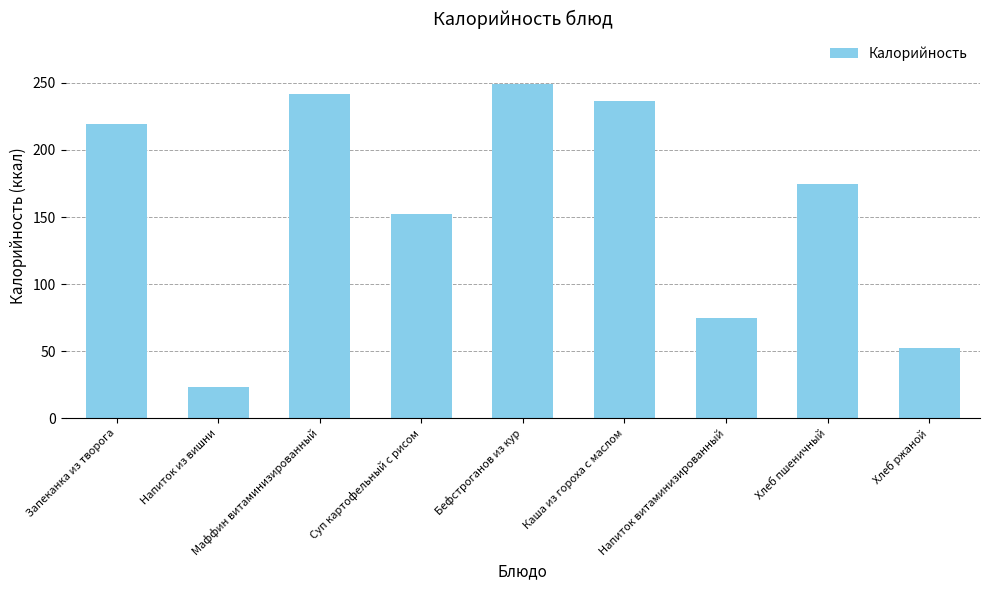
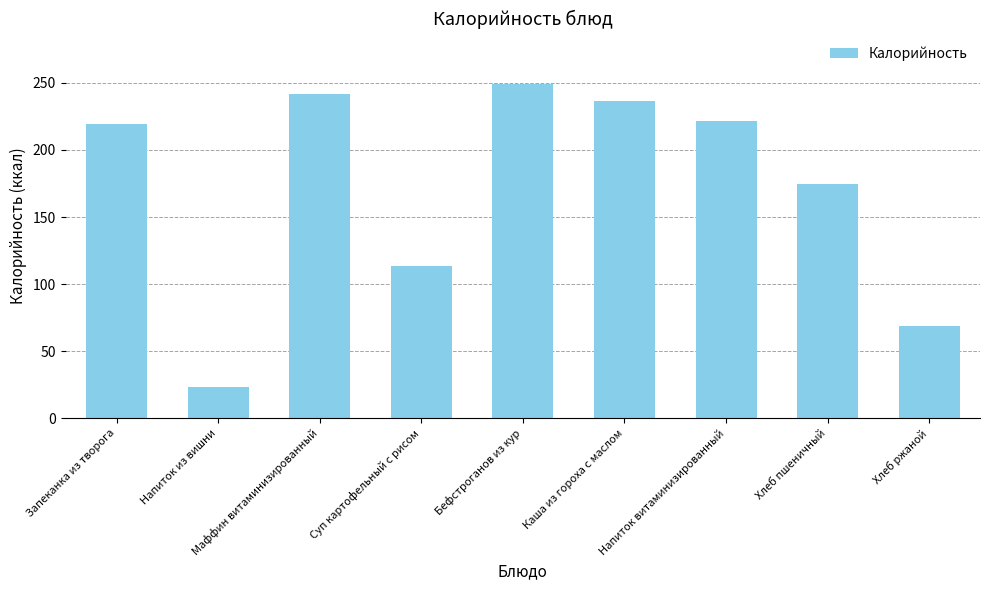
  {
    "Запеканка из творога": 219,
    "Напиток из вишни": 23,
    "Маффин витаминизированный": 242,
-   "Суп картофельный с рисом": 152,
+   "Суп картофельный с рисом": 113,
    "Бефстроганов из кур": 249,
    "Каша из гороха с маслом": 236,
-   "Напиток витаминизированный": 75,
+   "Напиток витаминизированный": 222,
    "Хлеб пшеничный": 175,
-   "Хлеб ржаной": 52
+   "Хлеб ржаной": 69
  }
